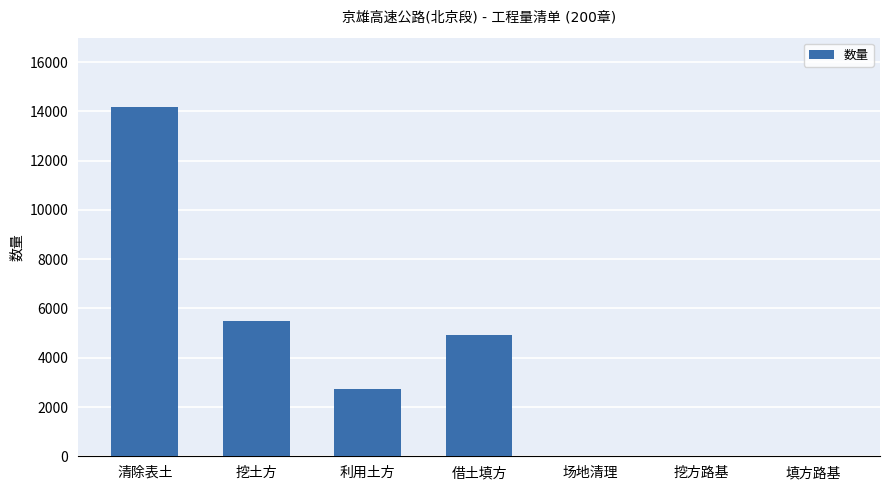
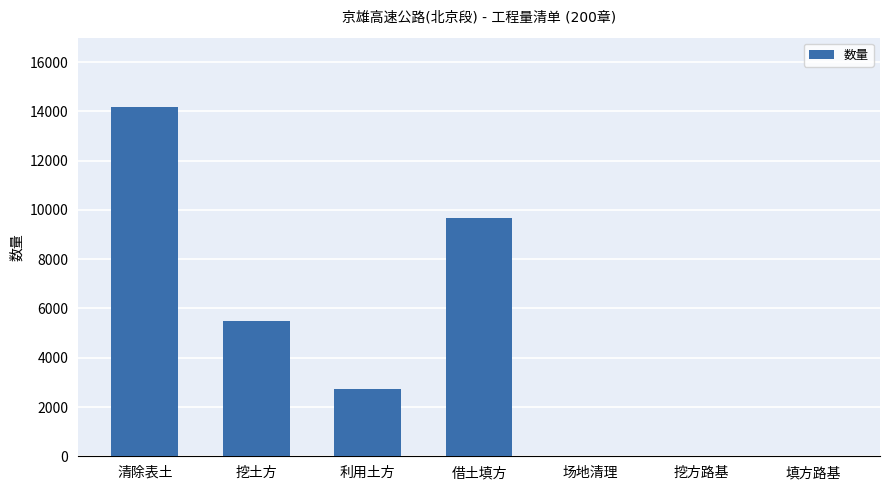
  {
    "清除表土": 14200,
    "挖土方": 5500,
    "利用土方": 2700,
-   "借土填方": 4900,
+   "借土填方": 9700,
    "场地清理": 0,
    "挖方路基": 0,
    "填方路基": 0
  }
